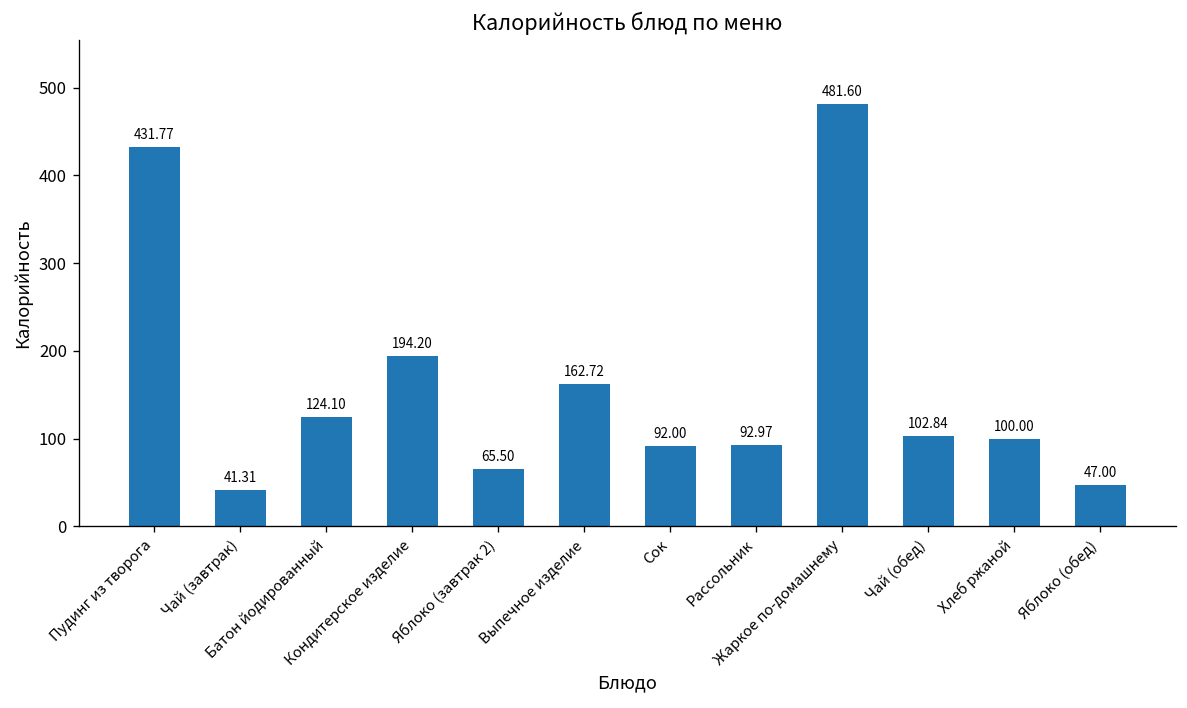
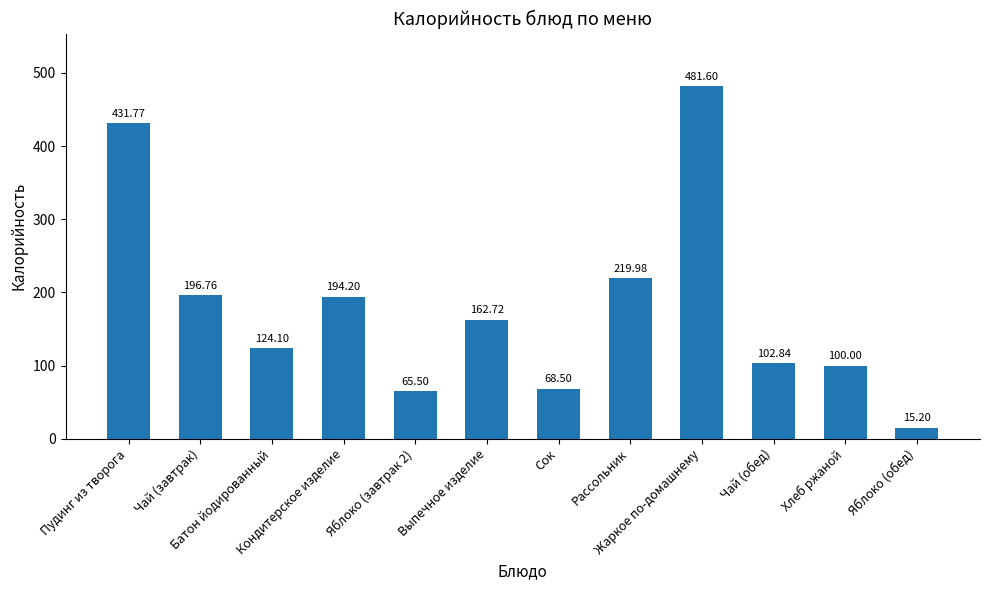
  {
    "Пудинг из творога": 431.77,
-   "Чай (завтрак)": 41.31,
+   "Чай (завтрак)": 196.76,
    "Батон йодированный": 124.10,
    "Кондитерское изделие": 194.20,
    "Яблоко (завтрак 2)": 65.50,
    "Выпечное изделие": 162.72,
-   "Сок": 92.00,
-   "Рассольник": 92.97,
+   "Сок": 68.50,
+   "Рассольник": 219.98,
    "Жаркое по-домашнему": 481.60,
    "Чай (обед)": 102.84,
    "Хлеб ржаной": 100.00,
-   "Яблоко (обед)": 47.00
+   "Яблоко (обед)": 15.20
  }
